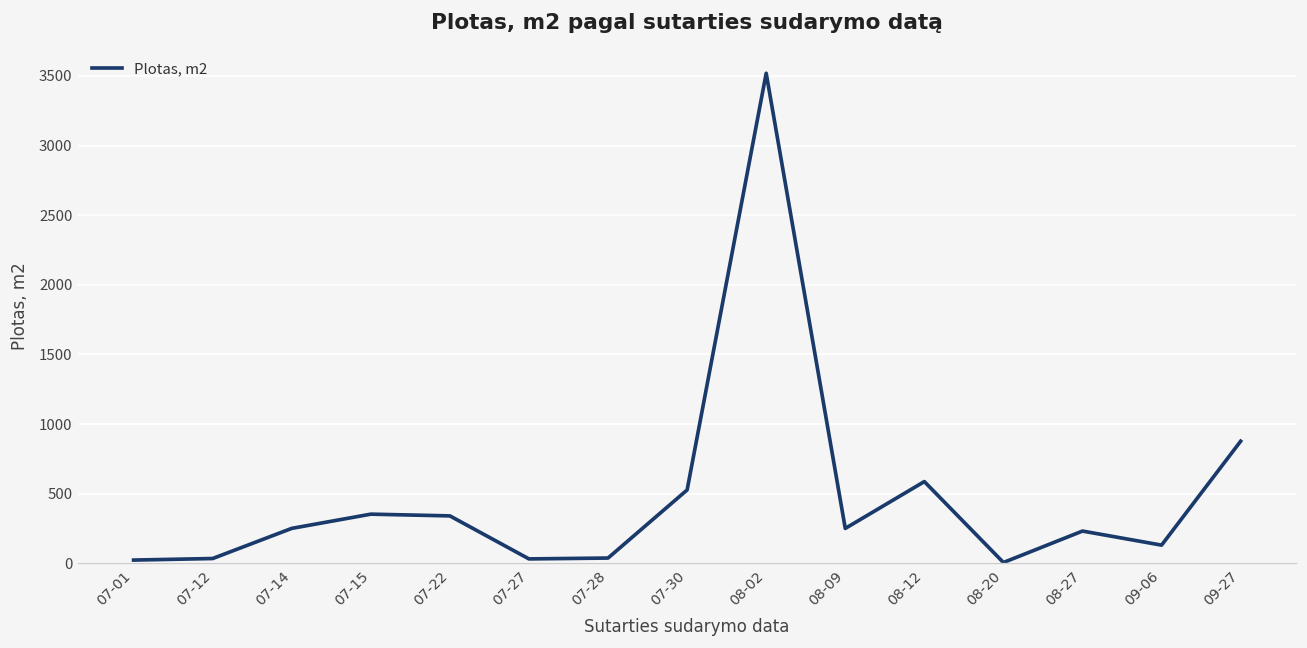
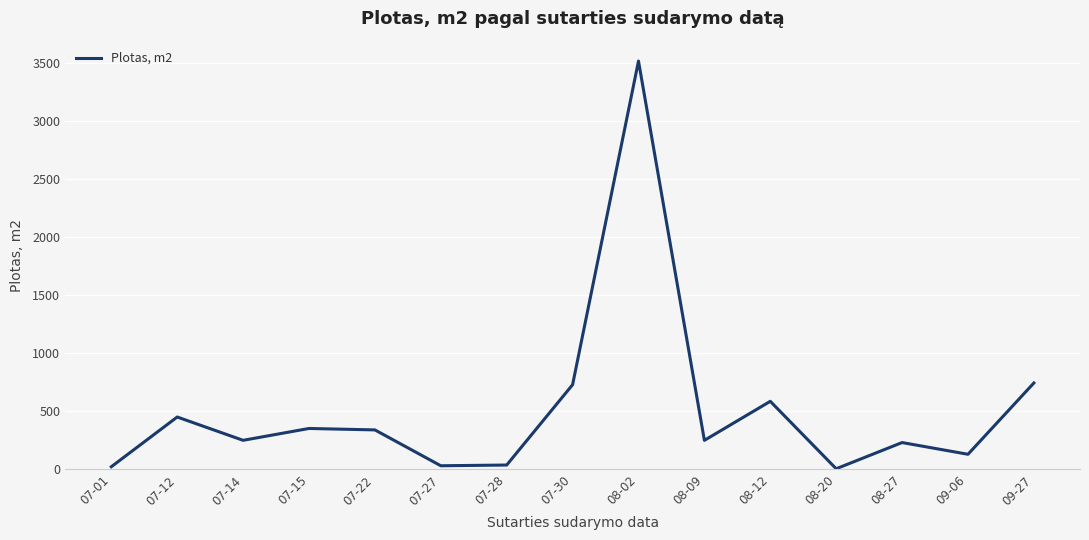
  {
    "07-01": 20,
-   "07-12": 30,
+   "07-12": 450,
    "07-14": 250,
    "07-15": 350,
    "07-22": 340,
    "07-27": 30,
    "07-28": 40,
-   "07-30": 530,
+   "07-30": 730,
    "08-02": 3520,
    "08-09": 250,
    "08-12": 590,
    "08-20": 10,
    "08-27": 230,
    "09-06": 130,
-   "09-27": 880
+   "09-27": 740
  }
